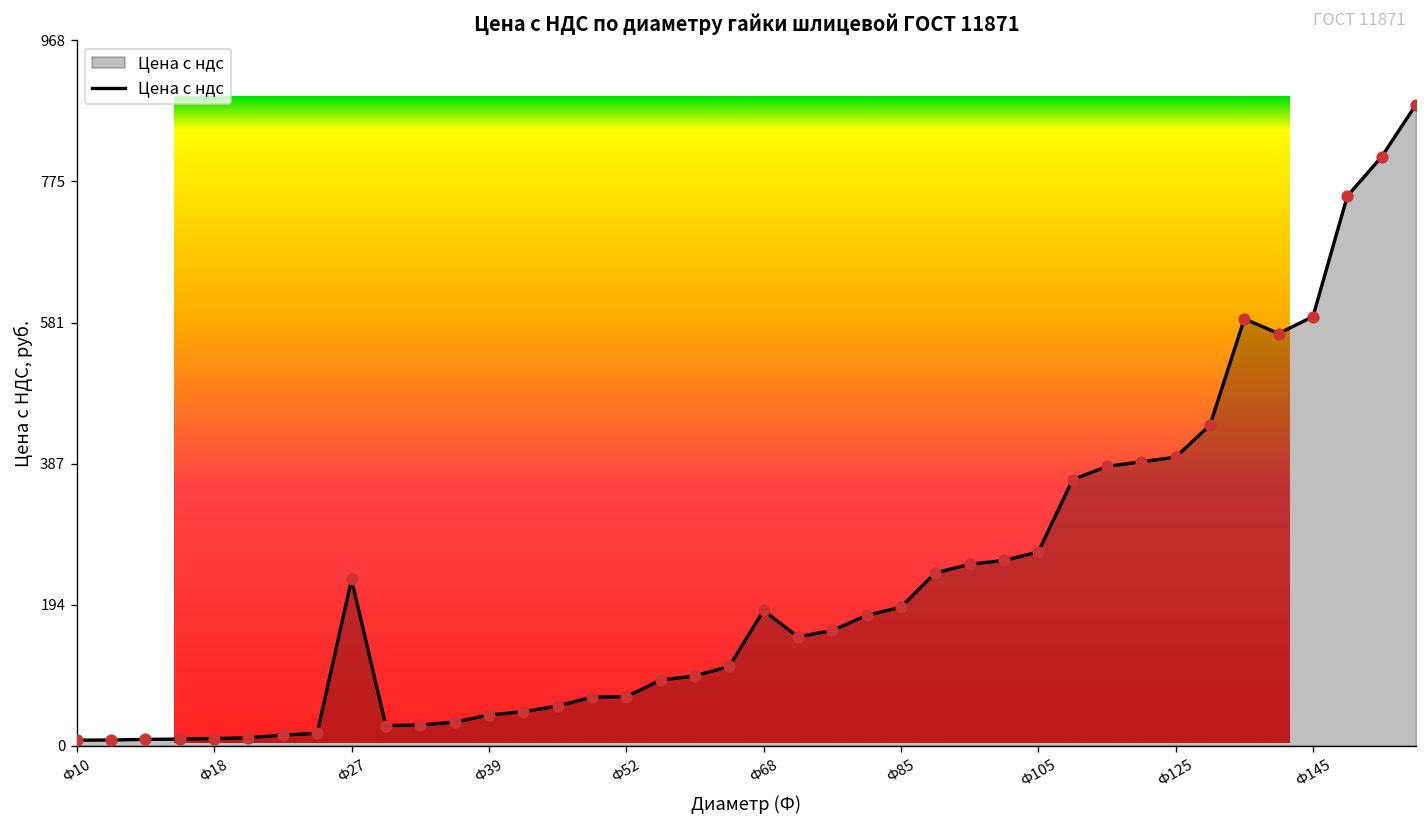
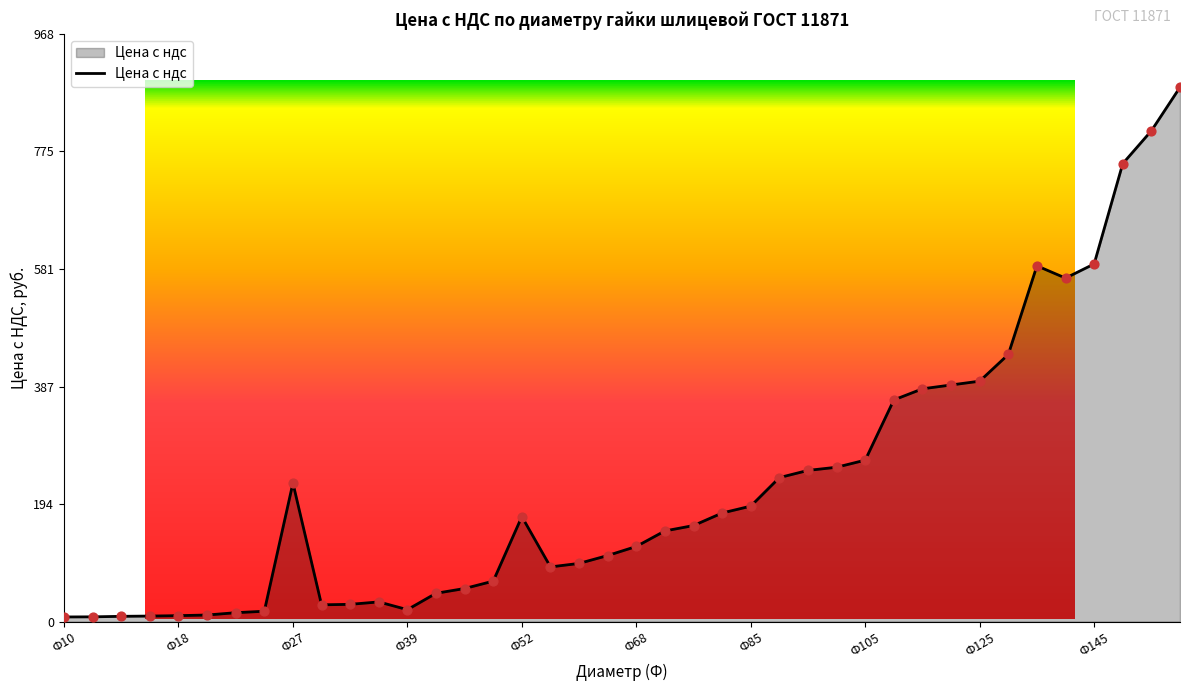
  {
    "Цена с НДС по диаметру гайки шлицевой ГОСТ 11871": {
      "Ф10": 10,
      "Ф18": 10,
      "Ф27": 230,
-     "Ф39": 40,
-     "Ф52": 70,
-     "Ф68": 190,
+     "Ф39": 20,
+     "Ф52": 170,
+     "Ф68": 120,
      "Ф85": 190,
      "Ф105": 270,
      "Ф125": 400,
      "Ф145": 590
    }
  }
